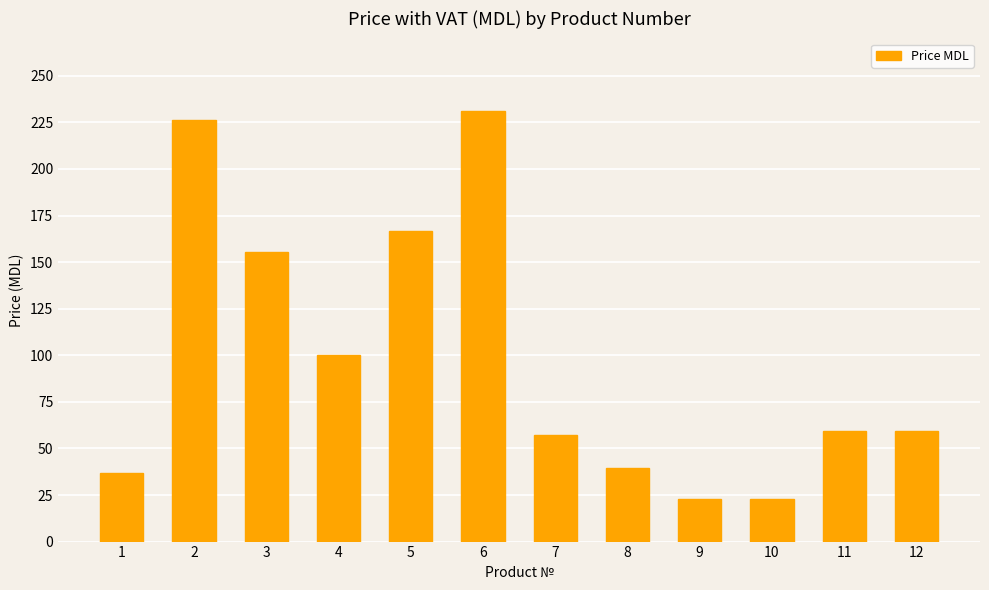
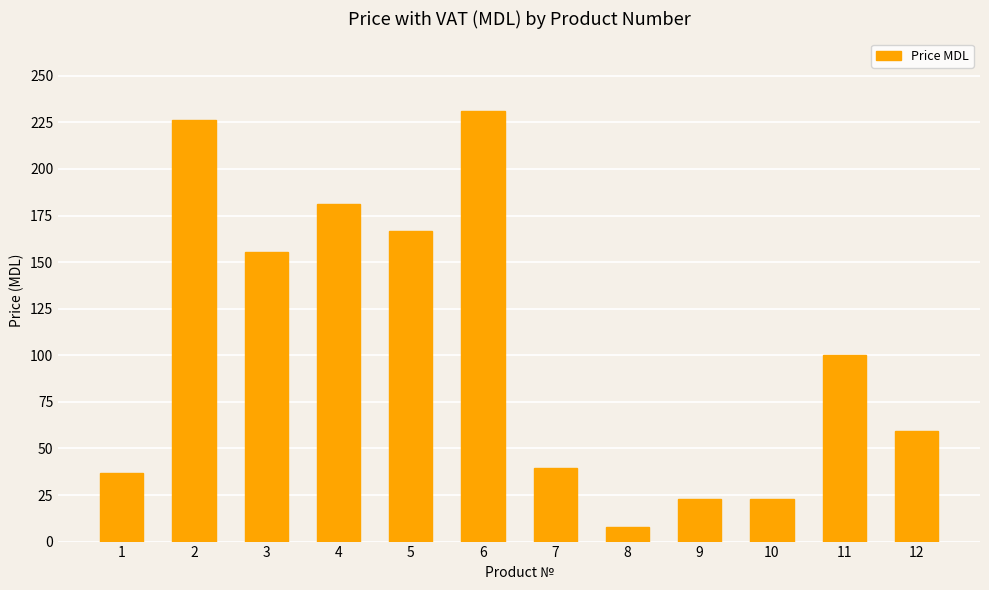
  {
    "1": 37,
    "2": 226,
    "3": 155,
-   "4": 100,
+   "4": 181,
    "5": 167,
    "6": 231,
-   "7": 57,
-   "8": 40,
+   "7": 39,
+   "8": 8,
    "9": 23,
    "10": 23,
-   "11": 59,
+   "11": 100,
    "12": 59
  }
